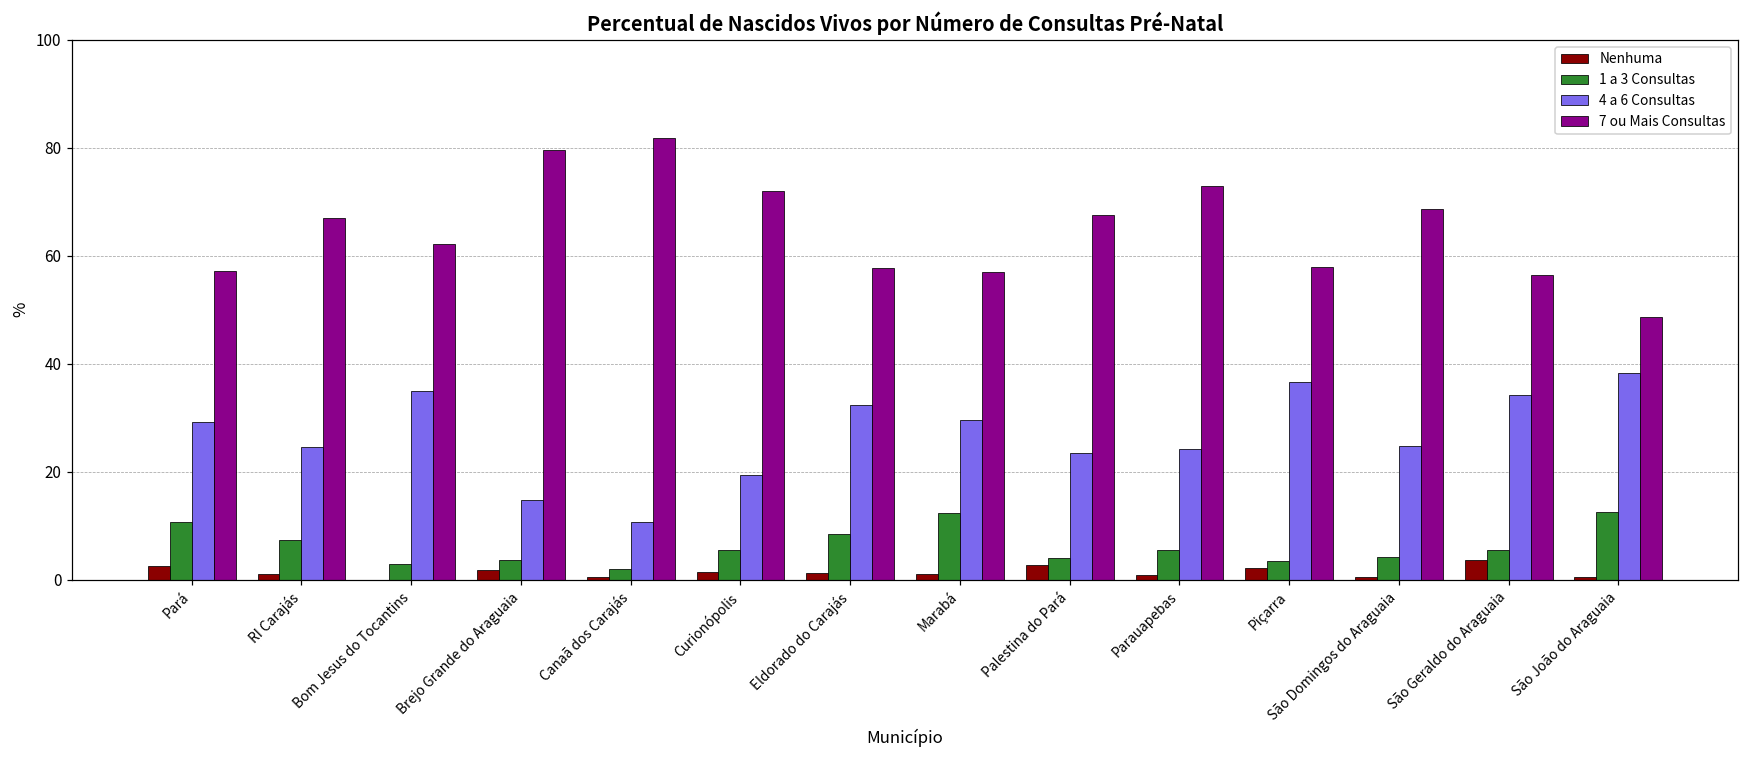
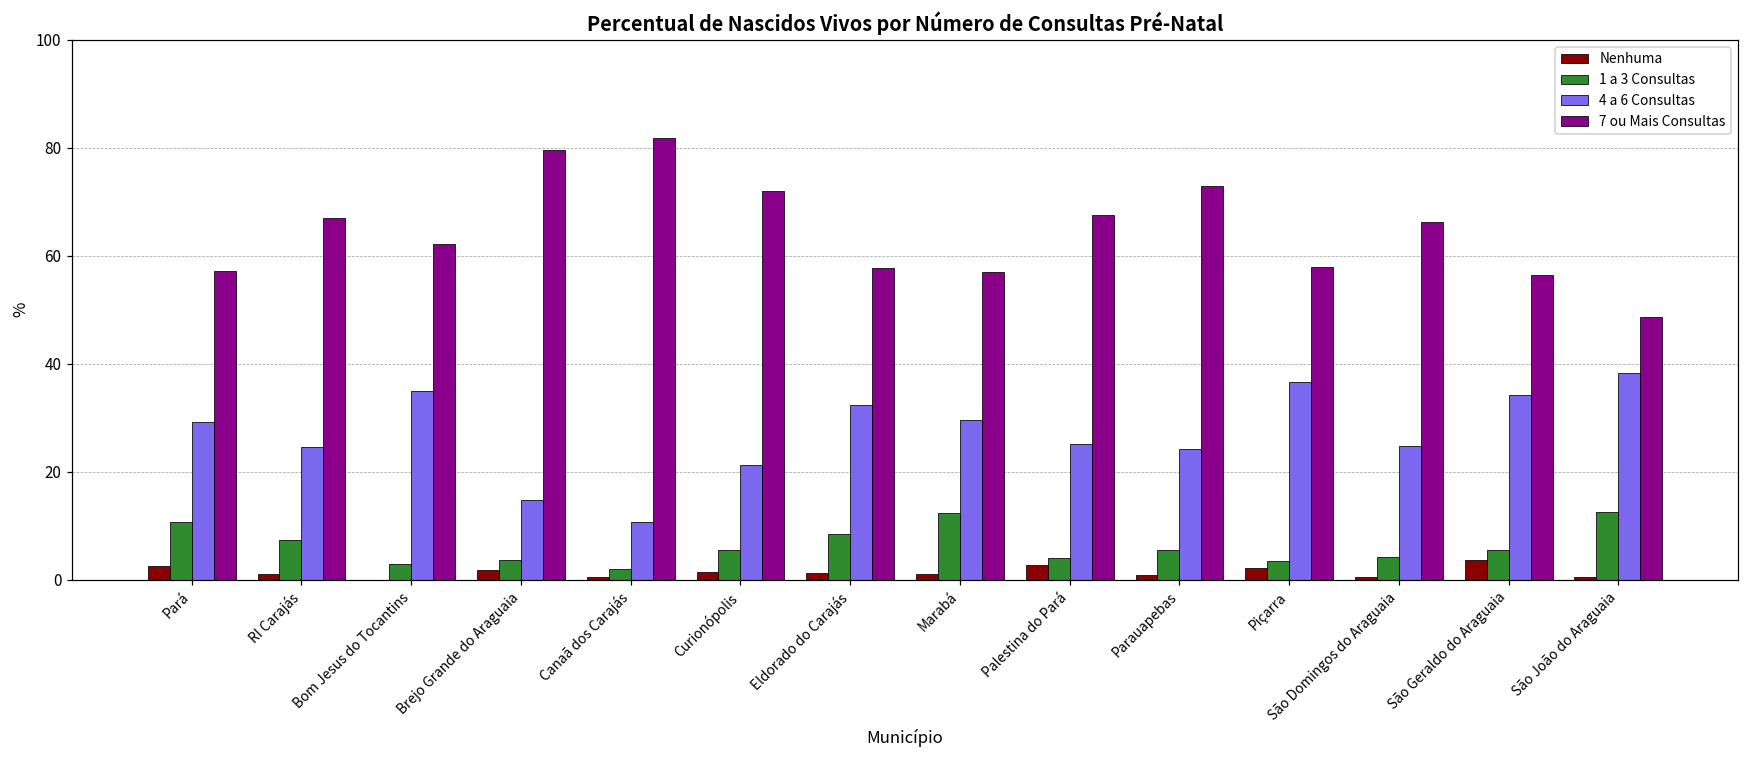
  {
    "Nenhuma": {
      "Pará": 3,
      "RI Carajás": 1,
      "Bom Jesus do Tocantins": 0,
      "Brejo Grande do Araguaia": 2,
      "Curionópolis": 1,
      "Eldorado do Carajás": 1,
      "Marabá": 1,
      "Palestina do Pará": 3,
      "Parauapebas": 1,
      "Piçarra": 2,
      "São Domingos do Araguaia": 1,
      "São Geraldo do Araguaia": 4,
      "São João do Araguaia": 1
    },
    "1 a 3 Consultas": {
      "Pará": 11,
      "RI Carajás": 7,
      "Bom Jesus do Tocantins": 3,
      "Brejo Grande do Araguaia": 4,
      "Canaã dos Carajás": 2,
      "Curionópolis": 5,
      "Eldorado do Carajás": 8,
      "Marabá": 12,
      "Palestina do Pará": 4,
      "Parauapebas": 6,
      "Piçarra": 3,
      "São Domingos do Araguaia": 4,
      "São Geraldo do Araguaia": 6,
      "São João do Araguaia": 13
    },
    "4 a 6 Consultas": {
      "Pará": 29,
      "RI Carajás": 25,
      "Bom Jesus do Tocantins": 35,
      "Brejo Grande do Araguaia": 15,
      "Canaã dos Carajás": 11,
-     "Curionópolis": 19,
+     "Curionópolis": 21,
      "Eldorado do Carajás": 32,
      "Marabá": 30,
-     "Palestina do Pará": 24,
+     "Palestina do Pará": 25,
      "Parauapebas": 24,
      "Piçarra": 37,
      "São Domingos do Araguaia": 25,
      "São Geraldo do Araguaia": 34,
      "São João do Araguaia": 38
    },
    "7 ou Mais Consultas": {
      "Pará": 57,
      "RI Carajás": 67,
      "Bom Jesus do Tocantins": 62,
      "Brejo Grande do Araguaia": 80,
      "Canaã dos Carajás": 82,
      "Curionópolis": 72,
      "Eldorado do Carajás": 58,
      "Marabá": 57,
      "Palestina do Pará": 68,
      "Parauapebas": 73,
      "Piçarra": 58,
-     "São Domingos do Araguaia": 69,
+     "São Domingos do Araguaia": 66,
      "São Geraldo do Araguaia": 57,
      "São João do Araguaia": 49
    }
  }
